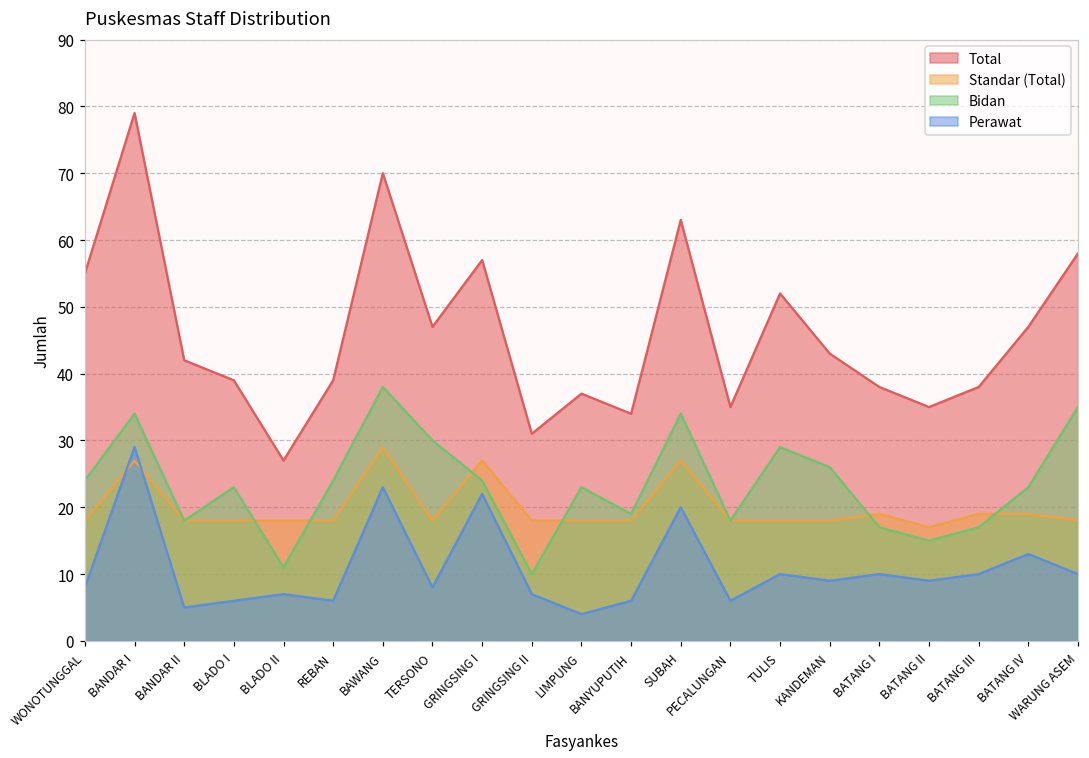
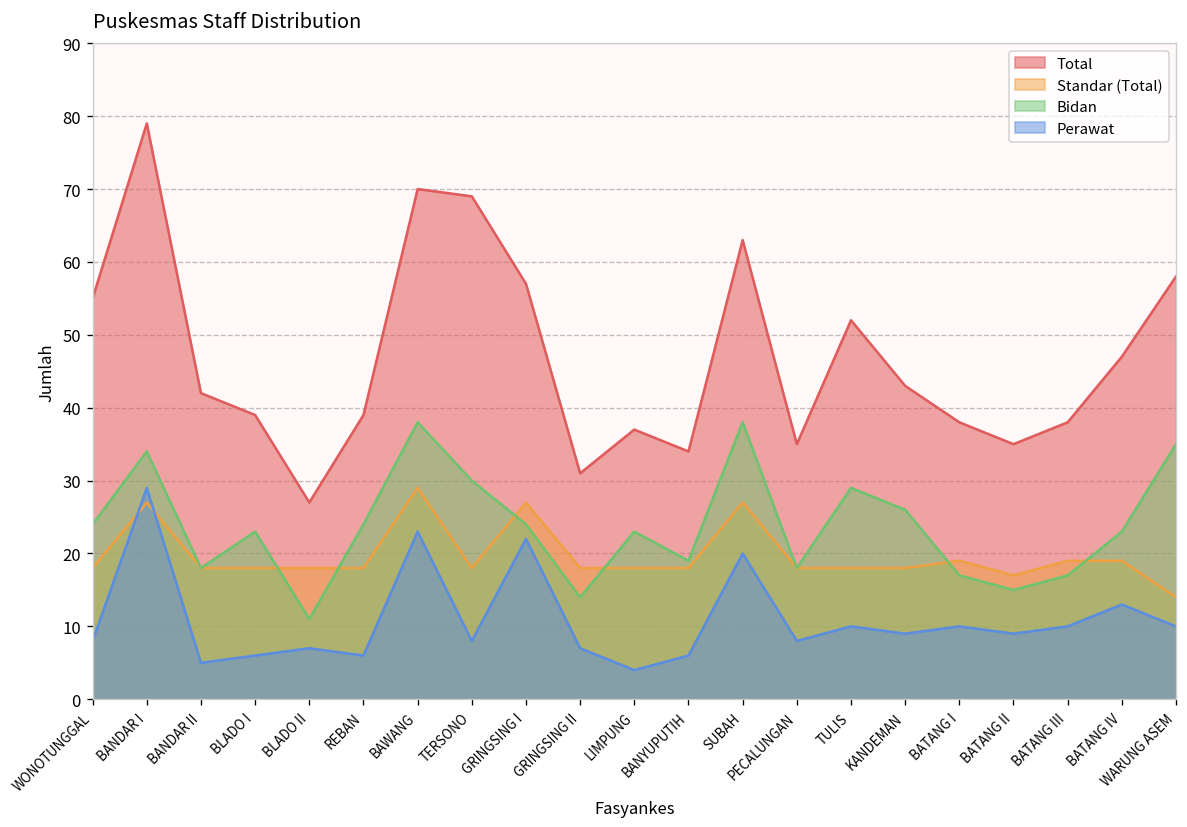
  {
    "Total": {
      "WONOTUNGGAL": 55,
      "BANDAR I": 79,
      "BANDAR II": 42,
      "BLADO I": 39,
      "BLADO II": 27,
      "REBAN": 39,
      "BAWANG": 70,
-     "TERSONO": 47,
+     "TERSONO": 69,
      "GRINGSING I": 57,
      "GRINGSING II": 31,
      "LIMPUNG": 37,
      "BANYUPUTIH": 34,
      "SUBAH": 63,
      "PECALUNGAN": 35,
      "TULIS": 52,
      "KANDEMAN": 43,
      "BATANG I": 38,
      "BATANG II": 35,
      "BATANG III": 38,
      "BATANG IV": 47,
      "WARUNG ASEM": 58
    },
    "Standar (Total)": {
      "WONOTUNGGAL": 18,
      "BANDAR I": 27,
      "BLADO I": 18,
      "BLADO II": 18,
      "REBAN": 18,
      "BAWANG": 29,
      "TERSONO": 18,
      "GRINGSING I": 27,
      "GRINGSING II": 18,
      "LIMPUNG": 18,
      "BANYUPUTIH": 18,
      "SUBAH": 27,
      "TULIS": 18,
      "KANDEMAN": 18,
      "BATANG I": 19,
      "BATANG II": 17,
      "BATANG III": 19,
      "BATANG IV": 19,
-     "WARUNG ASEM": 18
+     "WARUNG ASEM": 14
    },
    "Bidan": {
      "WONOTUNGGAL": 24,
      "BANDAR I": 34,
      "BLADO I": 23,
      "BLADO II": 11,
      "REBAN": 24,
      "BAWANG": 38,
      "TERSONO": 30,
      "GRINGSING I": 24,
-     "GRINGSING II": 10,
+     "GRINGSING II": 14,
      "LIMPUNG": 23,
      "BANYUPUTIH": 19,
-     "SUBAH": 34,
+     "SUBAH": 38,
      "TULIS": 29,
      "KANDEMAN": 26,
      "BATANG I": 17,
      "BATANG II": 15,
      "BATANG III": 17,
      "BATANG IV": 23,
      "WARUNG ASEM": 35
    },
    "Perawat": {
      "WONOTUNGGAL": 8,
      "BANDAR I": 29,
      "BANDAR II": 5,
      "BLADO I": 6,
      "BLADO II": 7,
      "REBAN": 6,
      "BAWANG": 23,
      "TERSONO": 8,
      "GRINGSING I": 22,
      "GRINGSING II": 7,
      "LIMPUNG": 4,
      "BANYUPUTIH": 6,
      "SUBAH": 20,
-     "PECALUNGAN": 6,
+     "PECALUNGAN": 8,
      "TULIS": 10,
      "KANDEMAN": 9,
      "BATANG I": 10,
      "BATANG II": 9,
      "BATANG III": 10,
      "BATANG IV": 13,
      "WARUNG ASEM": 10
    }
  }
